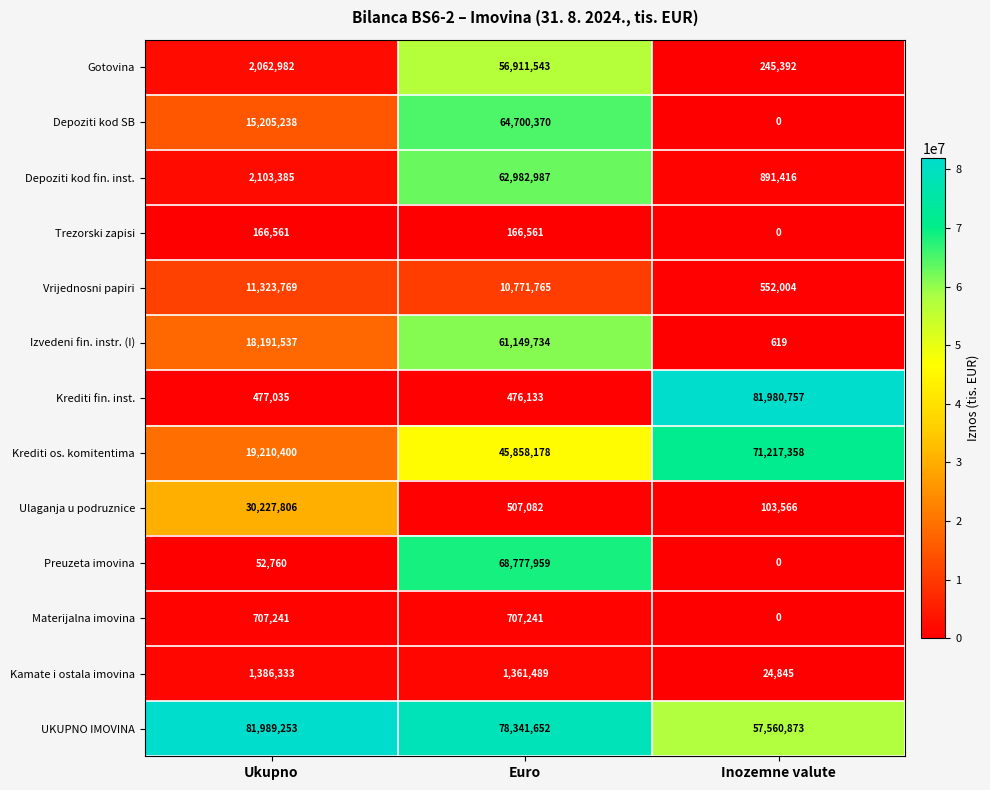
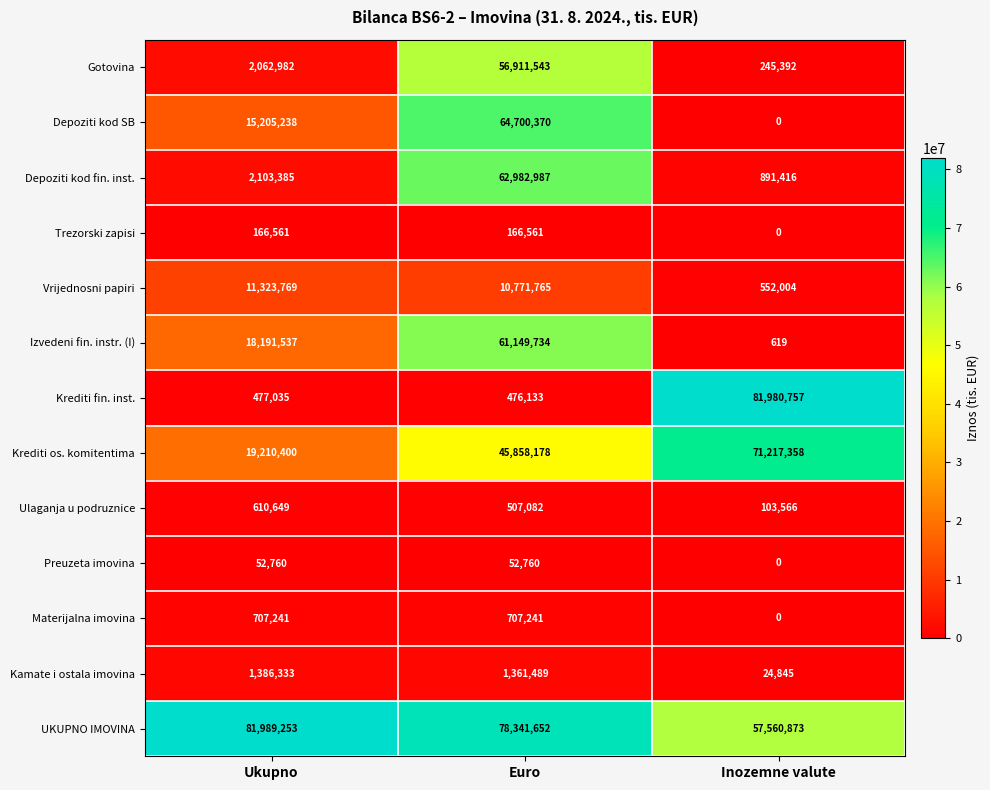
  {
    "Gotovina": {
      "Ukupno": "2,062,982",
      "Euro": "56,911,543",
      "Inozemne valute": "245,392"
    },
    "Depoziti kod SB": {
      "Ukupno": "15,205,238",
      "Euro": "64,700,370",
      "Inozemne valute": "0"
    },
    "Depoziti kod fin. inst.": {
      "Ukupno": "2,103,385",
      "Euro": "62,982,987",
      "Inozemne valute": "891,416"
    },
    "Trezorski zapisi": {
      "Ukupno": "166,561",
      "Euro": "166,561",
      "Inozemne valute": "0"
    },
    "Vrijednosni papiri": {
      "Ukupno": "11,323,769",
      "Euro": "10,771,765",
      "Inozemne valute": "552,004"
    },
    "Izvedeni fin. instr. (I)": {
      "Ukupno": "18,191,537",
      "Euro": "61,149,734",
      "Inozemne valute": "619"
    },
    "Krediti fin. inst.": {
      "Ukupno": "477,035",
      "Euro": "476,133",
      "Inozemne valute": "81,980,757"
    },
    "Krediti os. komitentima": {
      "Ukupno": "19,210,400",
      "Euro": "45,858,178",
      "Inozemne valute": "71,217,358"
    },
    "Ulaganja u podruznice": {
-     "Ukupno": "30,227,806",
+     "Ukupno": "610,649",
      "Euro": "507,082",
      "Inozemne valute": "103,566"
    },
    "Preuzeta imovina": {
      "Ukupno": "52,760",
-     "Euro": "68,777,959",
+     "Euro": "52,760",
      "Inozemne valute": "0"
    },
    "Materijalna imovina": {
      "Ukupno": "707,241",
      "Euro": "707,241",
      "Inozemne valute": "0"
    },
    "Kamate i ostala imovina": {
      "Ukupno": "1,386,333",
      "Euro": "1,361,489",
      "Inozemne valute": "24,845"
    },
    "UKUPNO IMOVINA": {
      "Ukupno": "81,989,253",
      "Euro": "78,341,652",
      "Inozemne valute": "57,560,873"
    }
  }
